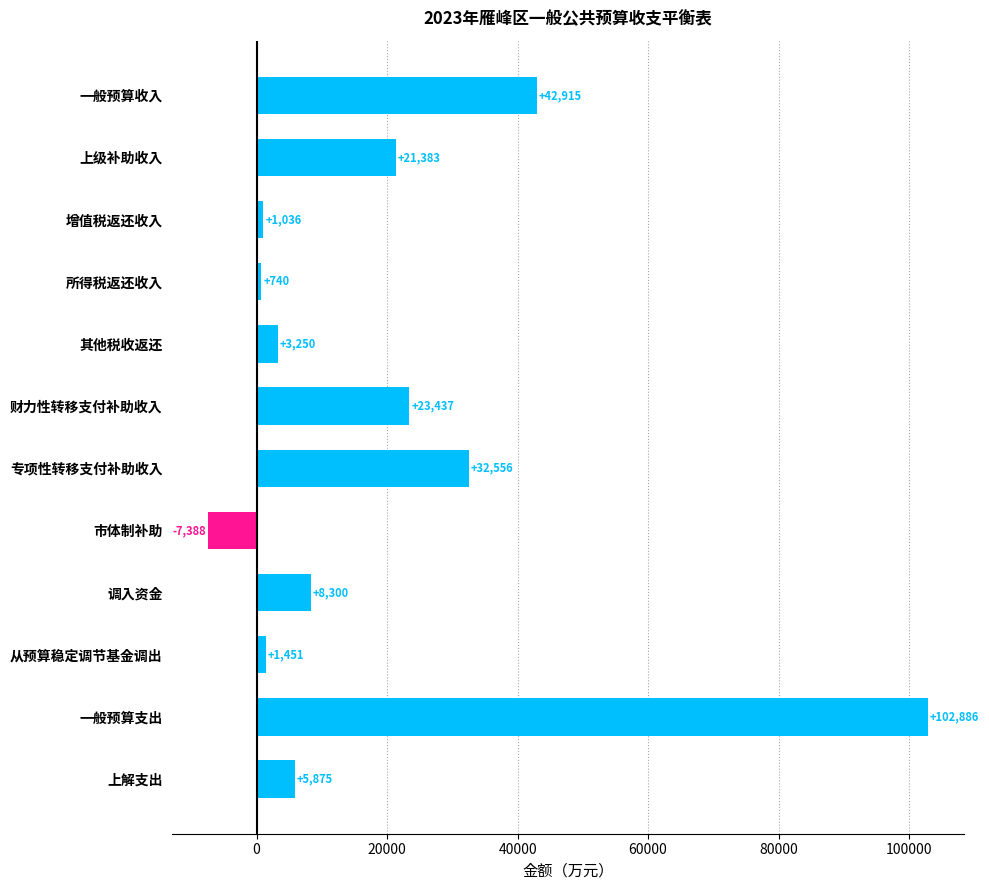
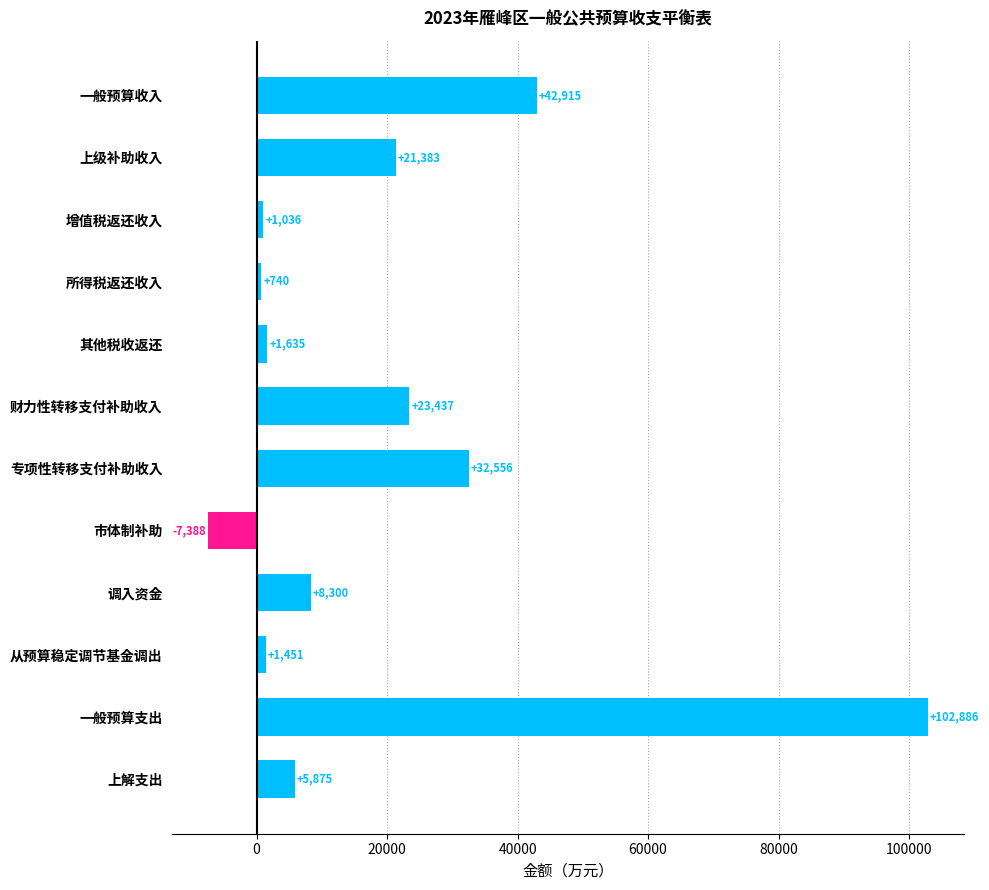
  {
    "一般预算收入": "+42,915",
    "上级补助收入": "+21,383",
    "增值税返还收入": "+1,036",
    "所得税返还收入": "+740",
-   "其他税收返还": "+3,250",
+   "其他税收返还": "+1,635",
    "财力性转移支付补助收入": "+23,437",
    "专项性转移支付补助收入": "+32,556",
    "市体制补助": "-7,388",
    "调入资金": "+8,300",
    "从预算稳定调节基金调出": "+1,451",
    "一般预算支出": "+102,886",
    "上解支出": "+5,875"
  }
